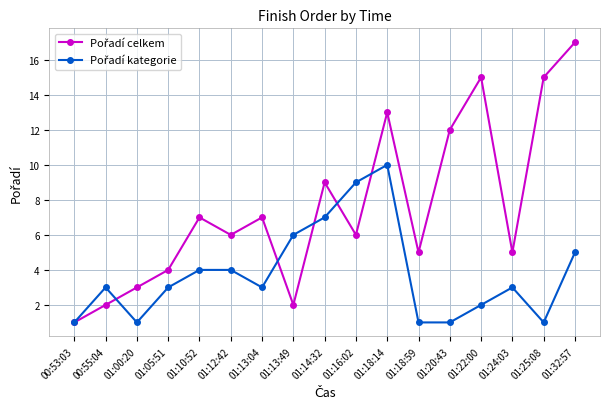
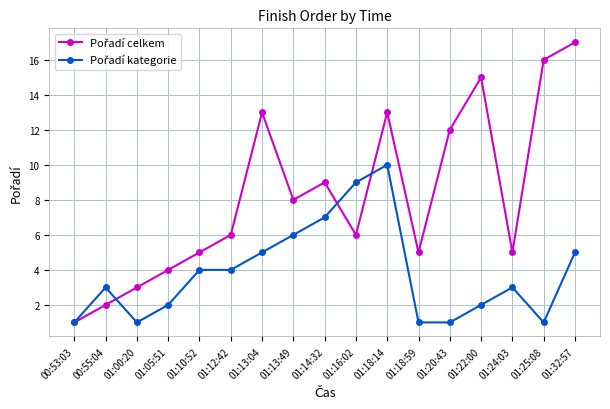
  {
    "Pořadí celkem": {
      "00:55:04": 2,
      "01:00:20": 3,
      "01:05:51": 4,
-     "01:10:52": 7,
+     "01:10:52": 5,
      "01:12:42": 6,
-     "01:13:04": 7,
-     "01:13:49": 2,
+     "01:13:04": 13,
+     "01:13:49": 8,
      "01:14:32": 9,
      "01:16:02": 6,
      "01:18:14": 13,
      "01:18:59": 5,
      "01:20:43": 12,
      "01:22:00": 15,
      "01:24:03": 5,
-     "01:25:08": 15,
+     "01:25:08": 16,
      "01:32:57": 17
    },
    "Pořadí kategorie": {
      "00:55:04": 3,
      "01:00:20": 1,
-     "01:05:51": 3,
+     "01:05:51": 2,
      "01:10:52": 4,
      "01:12:42": 4,
-     "01:13:04": 3,
+     "01:13:04": 5,
      "01:13:49": 6,
      "01:14:32": 7,
      "01:16:02": 9,
      "01:18:14": 10,
      "01:18:59": 1,
      "01:20:43": 1,
      "01:22:00": 2,
      "01:24:03": 3,
      "01:25:08": 1,
      "01:32:57": 5
    }
  }
